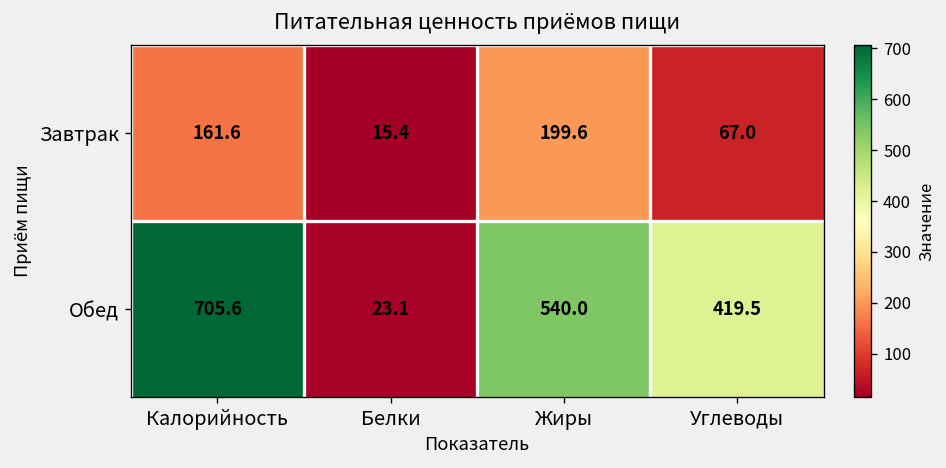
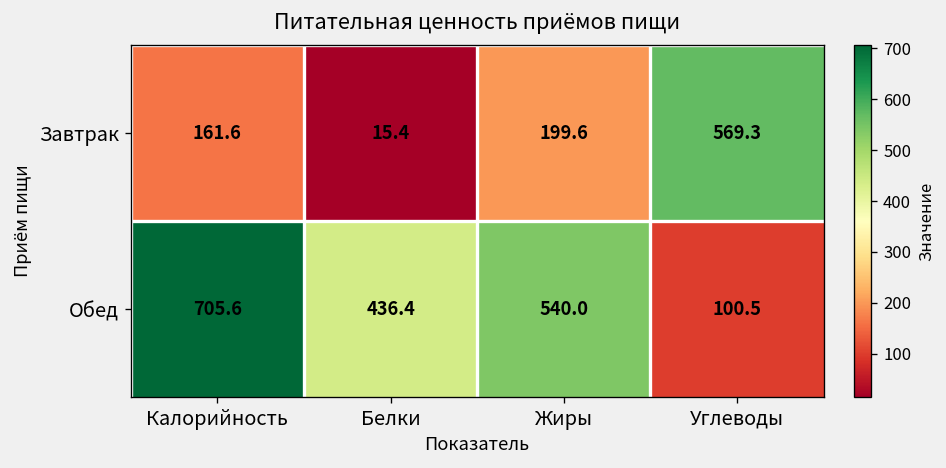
  {
    "Завтрак": {
      "Калорийность": 161.6,
      "Белки": 15.4,
      "Жиры": 199.6,
-     "Углеводы": 67.0
+     "Углеводы": 569.3
    },
    "Обед": {
      "Калорийность": 705.6,
-     "Белки": 23.1,
+     "Белки": 436.4,
      "Жиры": 540.0,
-     "Углеводы": 419.5
+     "Углеводы": 100.5
    }
  }
